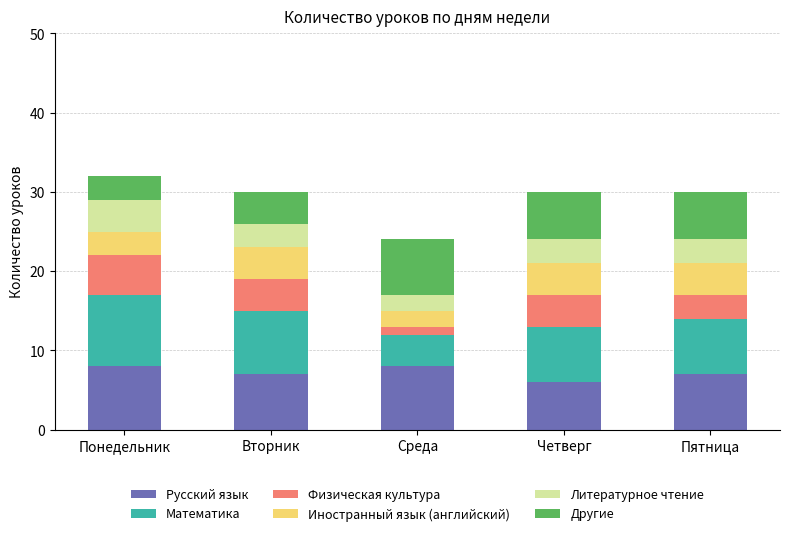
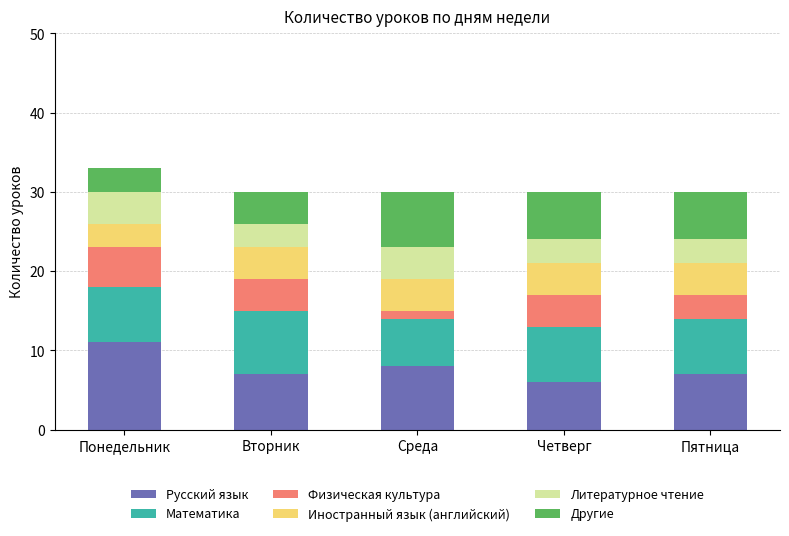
  {
    "Русский язык": {
-     "Понедельник": 8,
+     "Понедельник": 11,
      "Вторник": 7,
      "Среда": 8,
      "Четверг": 6,
      "Пятница": 7
    },
    "Математика": {
-     "Понедельник": 9,
+     "Понедельник": 7,
      "Вторник": 8,
-     "Среда": 4,
+     "Среда": 6,
      "Четверг": 7,
      "Пятница": 7
    },
    "Физическая культура": {
      "Понедельник": 5,
      "Вторник": 4,
      "Среда": 1,
      "Четверг": 4,
      "Пятница": 3
    },
    "Иностранный язык (английский)": {
      "Понедельник": 3,
      "Вторник": 4,
-     "Среда": 2,
+     "Среда": 4,
      "Четверг": 4,
      "Пятница": 4
    },
    "Литературное чтение": {
      "Понедельник": 4,
      "Вторник": 3,
-     "Среда": 2,
+     "Среда": 4,
      "Четверг": 3,
      "Пятница": 3
    },
    "Другие": {
      "Понедельник": 3,
      "Вторник": 4,
      "Среда": 7,
      "Четверг": 6,
      "Пятница": 6
    }
  }
